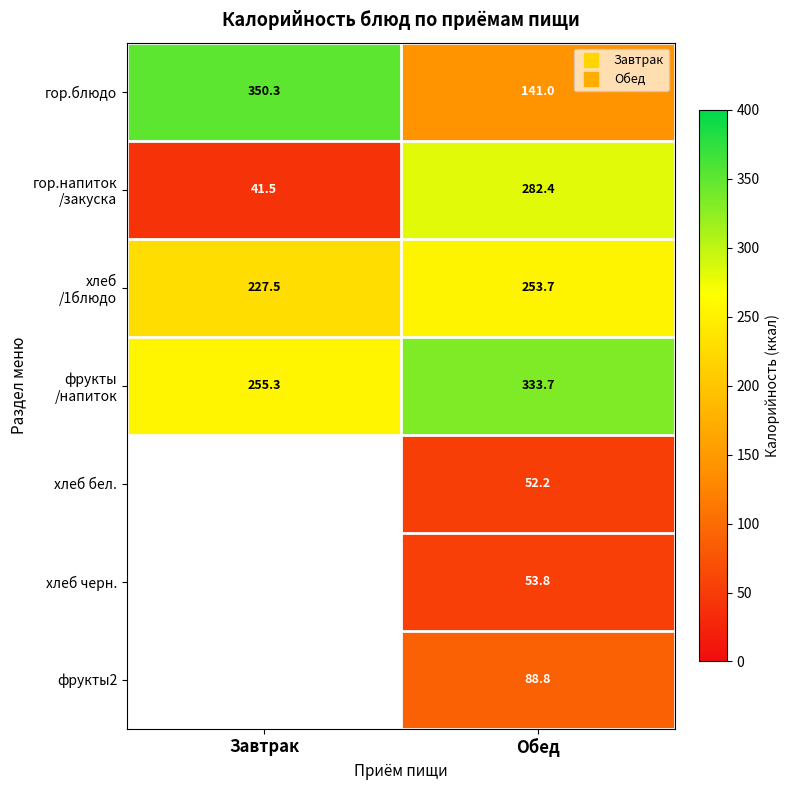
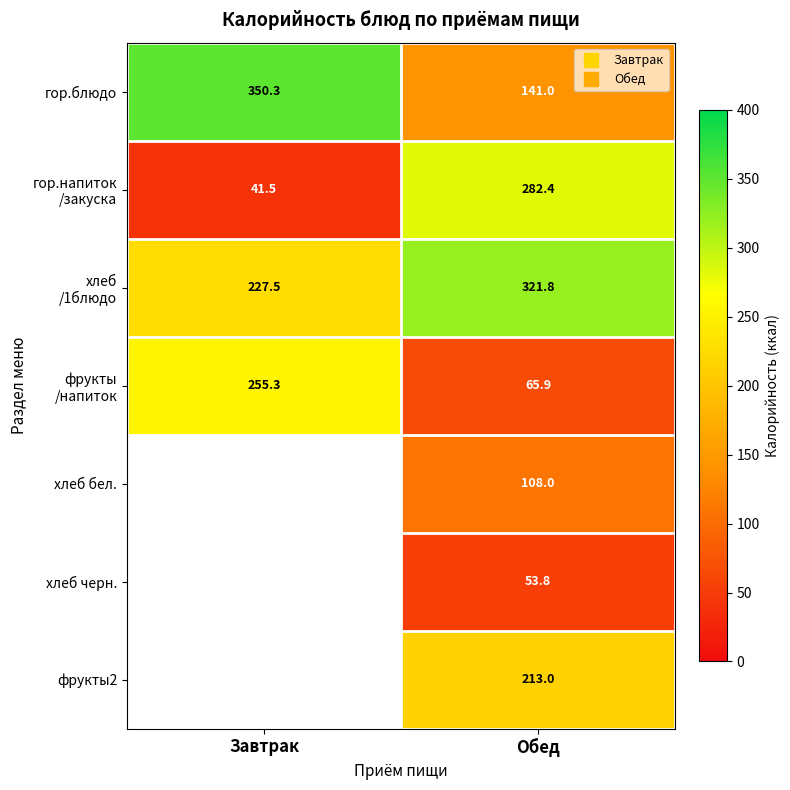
  {
    "гор.блюдо": {
      "Завтрак": 350.3,
      "Обед": 141.0
    },
    "гор.напиток /закуска": {
      "Завтрак": 41.5,
      "Обед": 282.4
    },
    "хлеб /1блюдо": {
      "Завтрак": 227.5,
-     "Обед": 253.7
+     "Обед": 321.8
    },
    "фрукты /напиток": {
      "Завтрак": 255.3,
-     "Обед": 333.7
+     "Обед": 65.9
    },
    "хлеб бел.": {
-     "Обед": 52.2
+     "Обед": 108.0
    },
    "хлеб черн.": {
      "Обед": 53.8
    },
    "фрукты2": {
-     "Обед": 88.8
+     "Обед": 213.0
    }
  }
